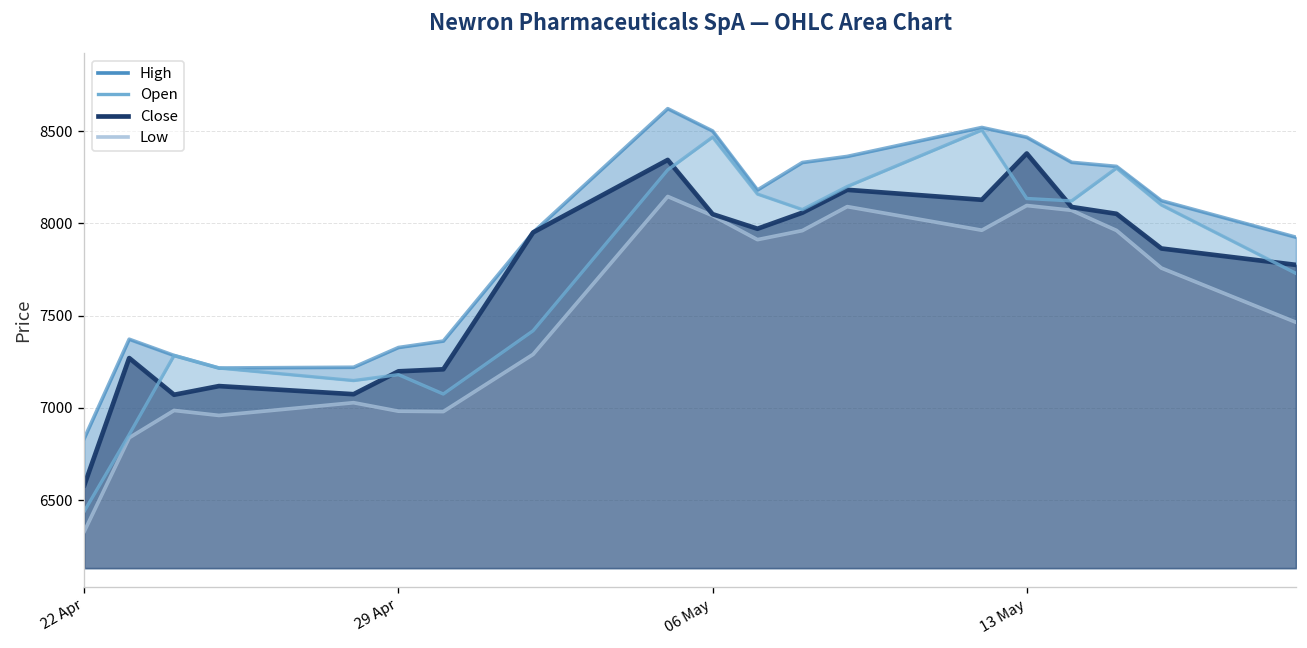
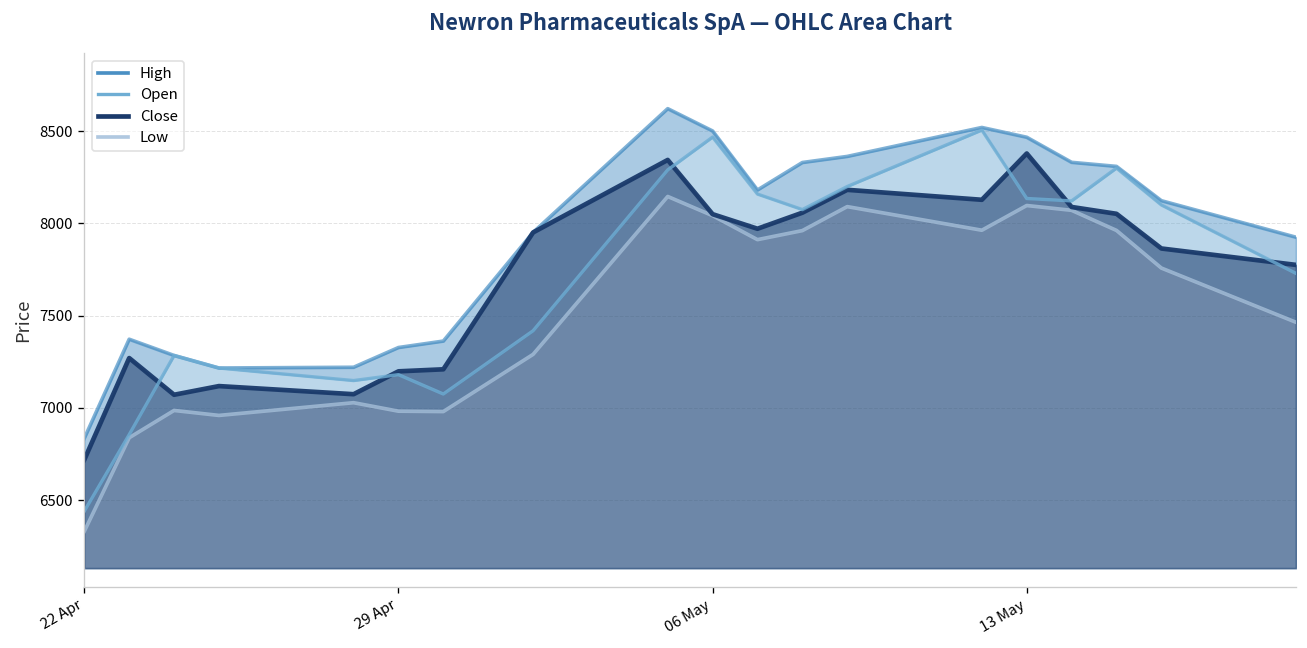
  {
    "Close": {
-     "22 Apr": 6580,
+     "22 Apr": 6720,
      "29 Apr": 7200,
      "13 May": 8380
    }
  }
